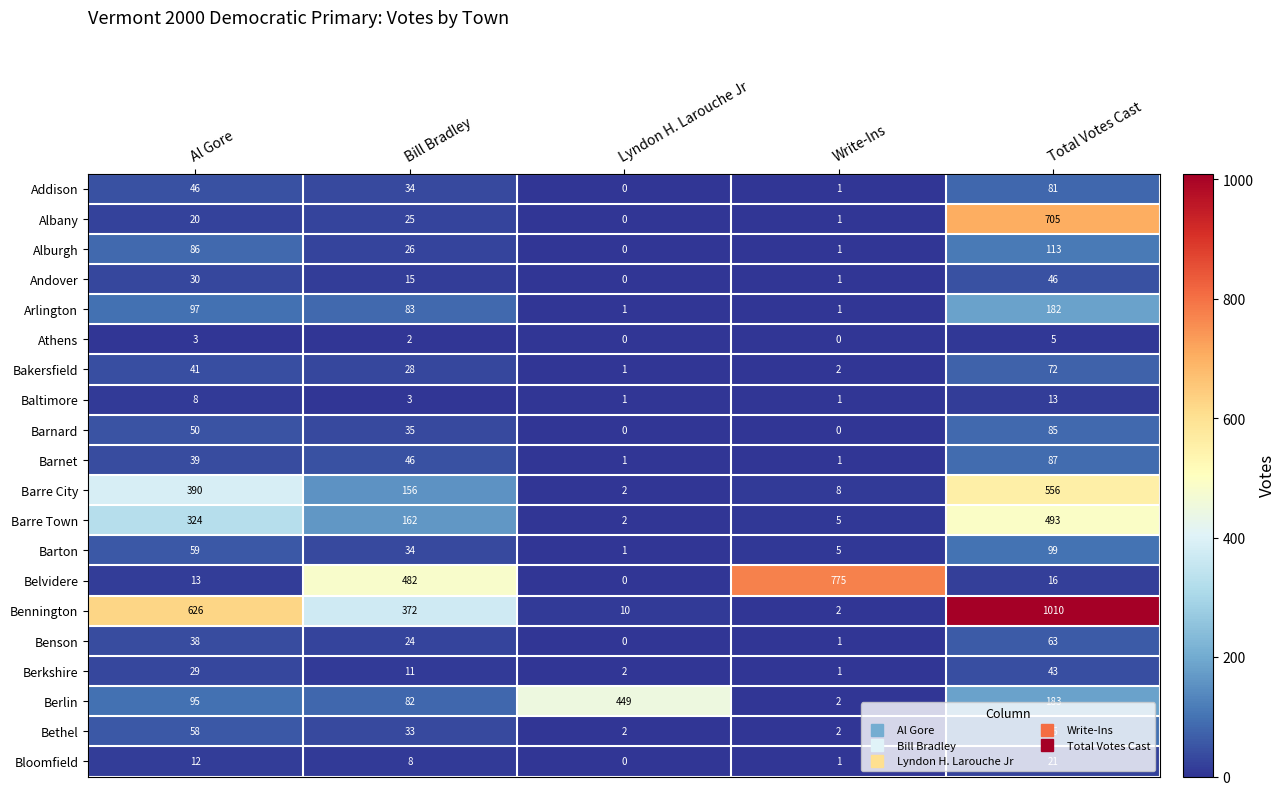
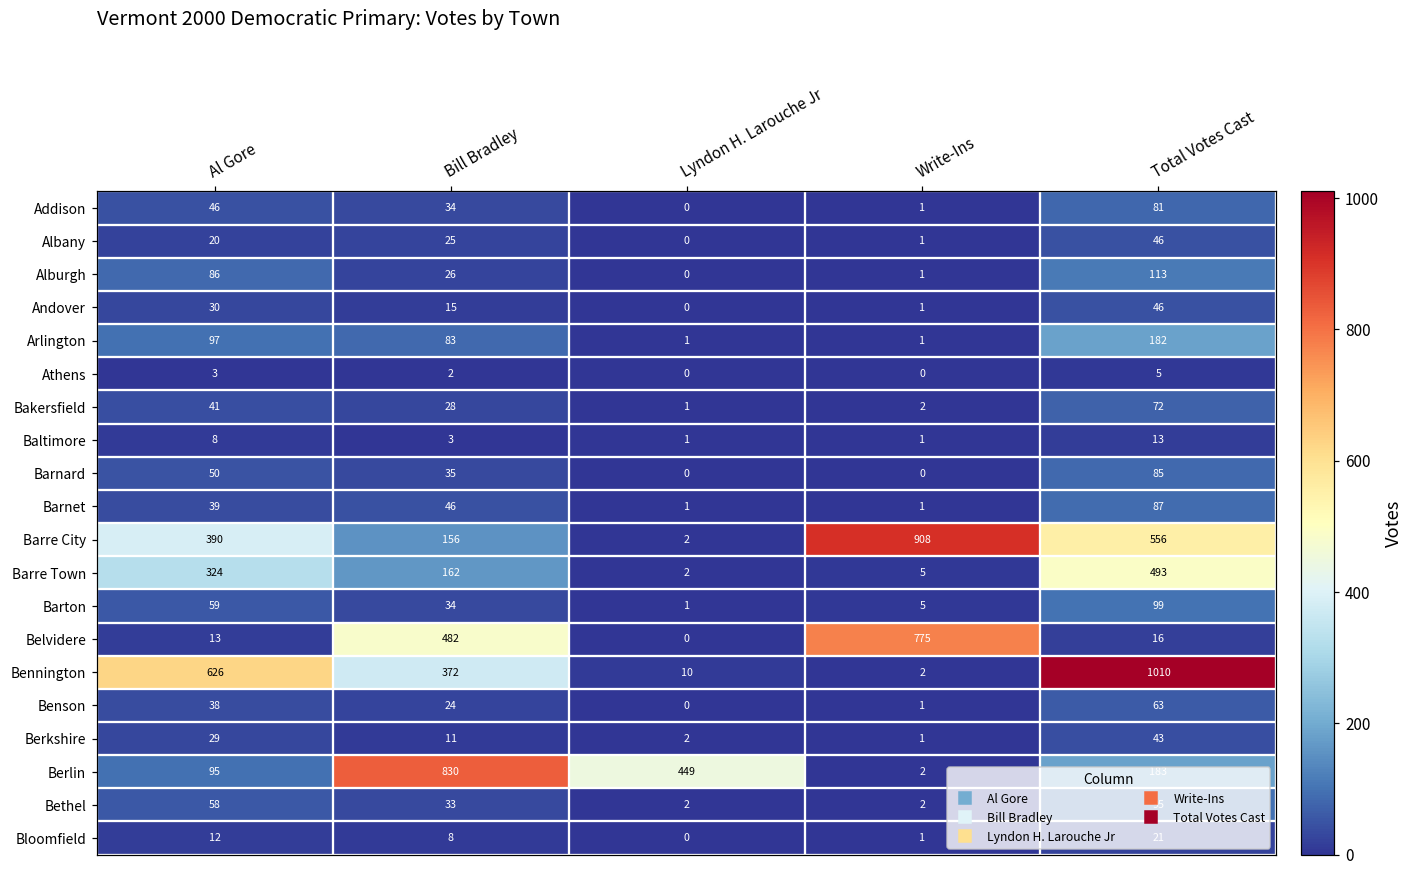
  {
    "Addison": {
      "Al Gore": 46,
      "Bill Bradley": 34,
      "Lyndon H. Larouche Jr": 0,
      "Write-Ins": 1,
      "Total Votes Cast": 81
    },
    "Albany": {
      "Al Gore": 20,
      "Bill Bradley": 25,
      "Lyndon H. Larouche Jr": 0,
      "Write-Ins": 1,
-     "Total Votes Cast": 705
+     "Total Votes Cast": 46
    },
    "Alburgh": {
      "Al Gore": 86,
      "Bill Bradley": 26,
      "Lyndon H. Larouche Jr": 0,
      "Write-Ins": 1,
      "Total Votes Cast": 113
    },
    "Andover": {
      "Al Gore": 30,
      "Bill Bradley": 15,
      "Lyndon H. Larouche Jr": 0,
      "Write-Ins": 1,
      "Total Votes Cast": 46
    },
    "Arlington": {
      "Al Gore": 97,
      "Bill Bradley": 83,
      "Lyndon H. Larouche Jr": 1,
      "Write-Ins": 1,
      "Total Votes Cast": 182
    },
    "Athens": {
      "Al Gore": 3,
      "Bill Bradley": 2,
      "Lyndon H. Larouche Jr": 0,
      "Write-Ins": 0,
      "Total Votes Cast": 5
    },
    "Bakersfield": {
      "Al Gore": 41,
      "Bill Bradley": 28,
      "Lyndon H. Larouche Jr": 1,
      "Write-Ins": 2,
      "Total Votes Cast": 72
    },
    "Baltimore": {
      "Al Gore": 8,
      "Bill Bradley": 3,
      "Lyndon H. Larouche Jr": 1,
      "Write-Ins": 1,
      "Total Votes Cast": 13
    },
    "Barnard": {
      "Al Gore": 50,
      "Bill Bradley": 35,
      "Lyndon H. Larouche Jr": 0,
      "Write-Ins": 0,
      "Total Votes Cast": 85
    },
    "Barnet": {
      "Al Gore": 39,
      "Bill Bradley": 46,
      "Lyndon H. Larouche Jr": 1,
      "Write-Ins": 1,
      "Total Votes Cast": 87
    },
    "Barre City": {
      "Al Gore": 390,
      "Bill Bradley": 156,
      "Lyndon H. Larouche Jr": 2,
-     "Write-Ins": 8,
+     "Write-Ins": 908,
      "Total Votes Cast": 556
    },
    "Barre Town": {
      "Al Gore": 324,
      "Bill Bradley": 162,
      "Lyndon H. Larouche Jr": 2,
      "Write-Ins": 5,
      "Total Votes Cast": 493
    },
    "Barton": {
      "Al Gore": 59,
      "Bill Bradley": 34,
      "Lyndon H. Larouche Jr": 1,
      "Write-Ins": 5,
      "Total Votes Cast": 99
    },
    "Belvidere": {
      "Al Gore": 13,
      "Bill Bradley": 482,
      "Lyndon H. Larouche Jr": 0,
      "Write-Ins": 775,
      "Total Votes Cast": 16
    },
    "Bennington": {
      "Al Gore": 626,
      "Bill Bradley": 372,
      "Lyndon H. Larouche Jr": 10,
      "Write-Ins": 2,
      "Total Votes Cast": 1010
    },
    "Benson": {
      "Al Gore": 38,
      "Bill Bradley": 24,
      "Lyndon H. Larouche Jr": 0,
      "Write-Ins": 1,
      "Total Votes Cast": 63
    },
    "Berkshire": {
      "Al Gore": 29,
      "Bill Bradley": 11,
      "Lyndon H. Larouche Jr": 2,
      "Write-Ins": 1,
      "Total Votes Cast": 43
    },
    "Berlin": {
      "Al Gore": 95,
-     "Bill Bradley": 82,
+     "Bill Bradley": 830,
      "Lyndon H. Larouche Jr": 449,
      "Write-Ins": 2
    },
    "Bethel": {
      "Al Gore": 58,
      "Bill Bradley": 33,
      "Lyndon H. Larouche Jr": 2,
      "Write-Ins": 2
    },
    "Bloomfield": {
      "Al Gore": 12,
      "Bill Bradley": 8,
      "Lyndon H. Larouche Jr": 0,
      "Write-Ins": 1
    }
  }
